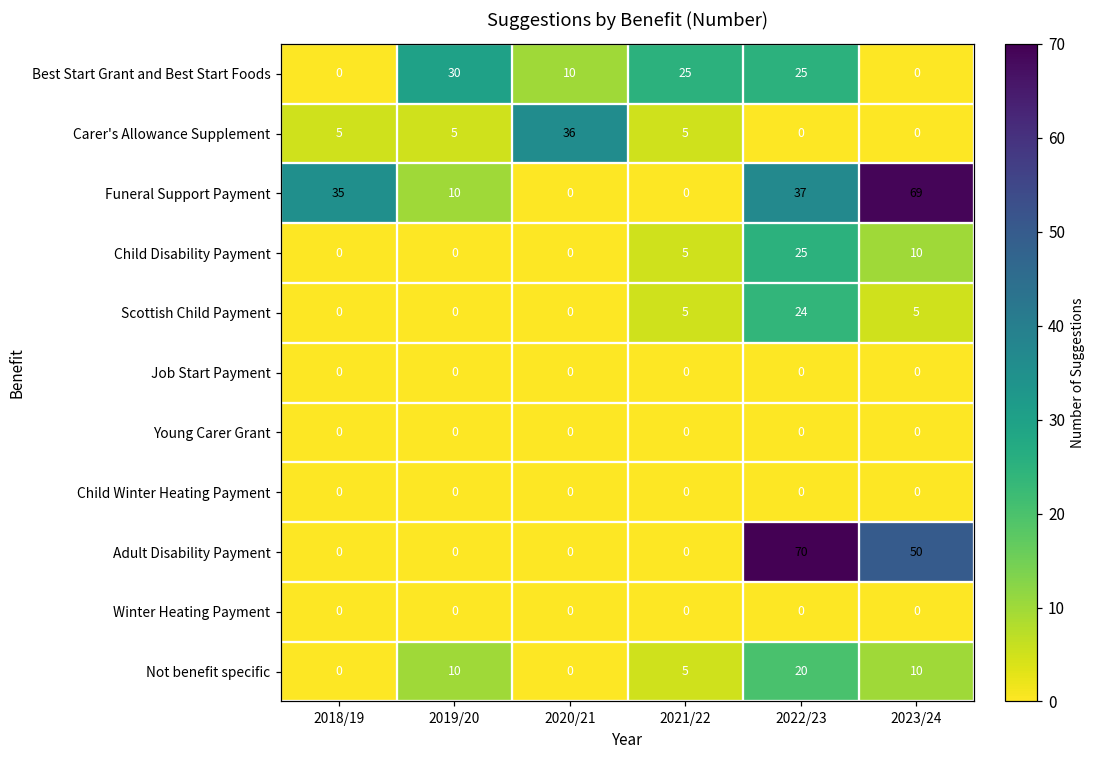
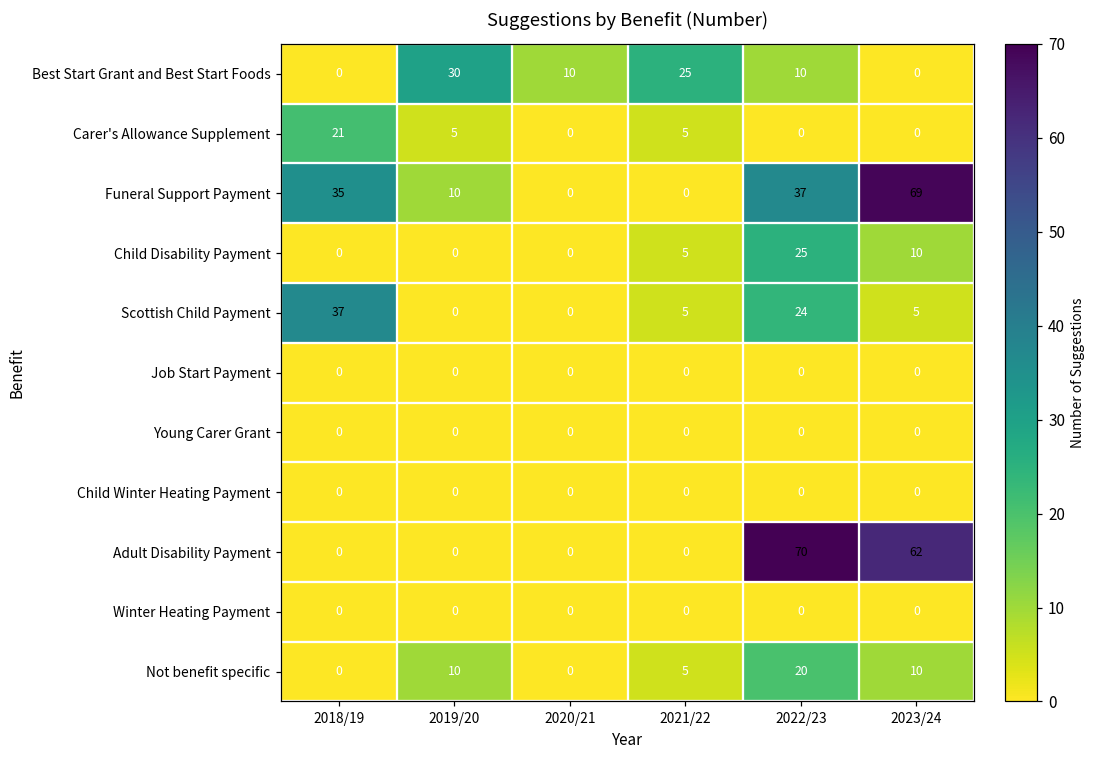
  {
    "Best Start Grant and Best Start Foods": {
      "2018/19": 0,
      "2019/20": 30,
      "2020/21": 10,
      "2021/22": 25,
-     "2022/23": 25,
+     "2022/23": 10,
      "2023/24": 0
    },
    "Carer's Allowance Supplement": {
-     "2018/19": 5,
+     "2018/19": 21,
      "2019/20": 5,
-     "2020/21": 36,
+     "2020/21": 0,
      "2021/22": 5,
      "2022/23": 0,
      "2023/24": 0
    },
    "Funeral Support Payment": {
      "2018/19": 35,
      "2019/20": 10,
      "2020/21": 0,
      "2021/22": 0,
      "2022/23": 37,
      "2023/24": 69
    },
    "Child Disability Payment": {
      "2018/19": 0,
      "2019/20": 0,
      "2020/21": 0,
      "2021/22": 5,
      "2022/23": 25,
      "2023/24": 10
    },
    "Scottish Child Payment": {
-     "2018/19": 0,
+     "2018/19": 37,
      "2019/20": 0,
      "2020/21": 0,
      "2021/22": 5,
      "2022/23": 24,
      "2023/24": 5
    },
    "Job Start Payment": {
      "2018/19": 0,
      "2019/20": 0,
      "2020/21": 0,
      "2021/22": 0,
      "2022/23": 0,
      "2023/24": 0
    },
    "Young Carer Grant": {
      "2018/19": 0,
      "2019/20": 0,
      "2020/21": 0,
      "2021/22": 0,
      "2022/23": 0,
      "2023/24": 0
    },
    "Child Winter Heating Payment": {
      "2018/19": 0,
      "2019/20": 0,
      "2020/21": 0,
      "2021/22": 0,
      "2022/23": 0,
      "2023/24": 0
    },
    "Adult Disability Payment": {
      "2018/19": 0,
      "2019/20": 0,
      "2020/21": 0,
      "2021/22": 0,
      "2022/23": 70,
-     "2023/24": 50
+     "2023/24": 62
    },
    "Winter Heating Payment": {
      "2018/19": 0,
      "2019/20": 0,
      "2020/21": 0,
      "2021/22": 0,
      "2022/23": 0,
      "2023/24": 0
    },
    "Not benefit specific": {
      "2018/19": 0,
      "2019/20": 10,
      "2020/21": 0,
      "2021/22": 5,
      "2022/23": 20,
      "2023/24": 10
    }
  }
